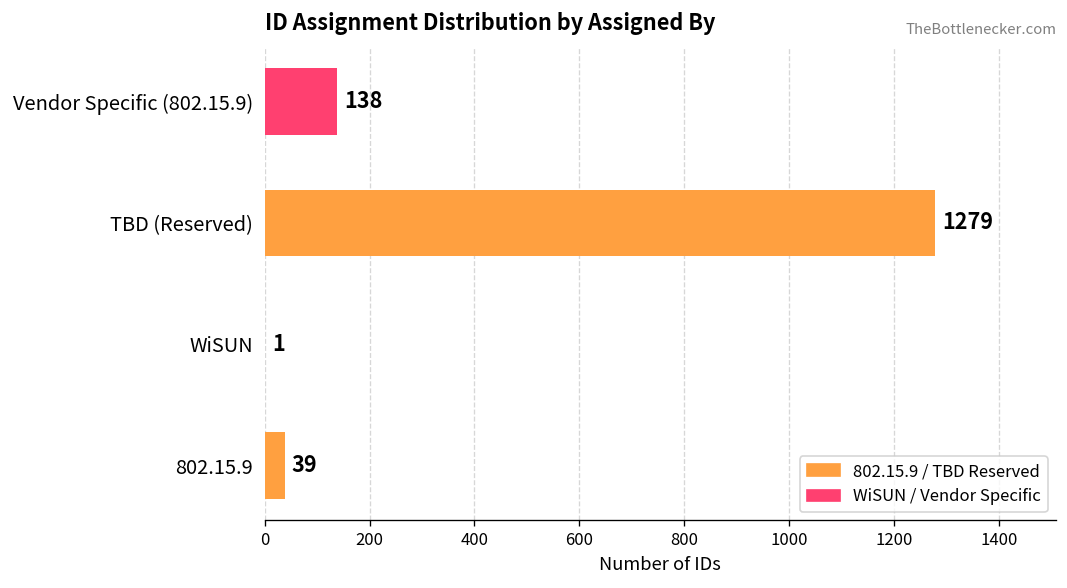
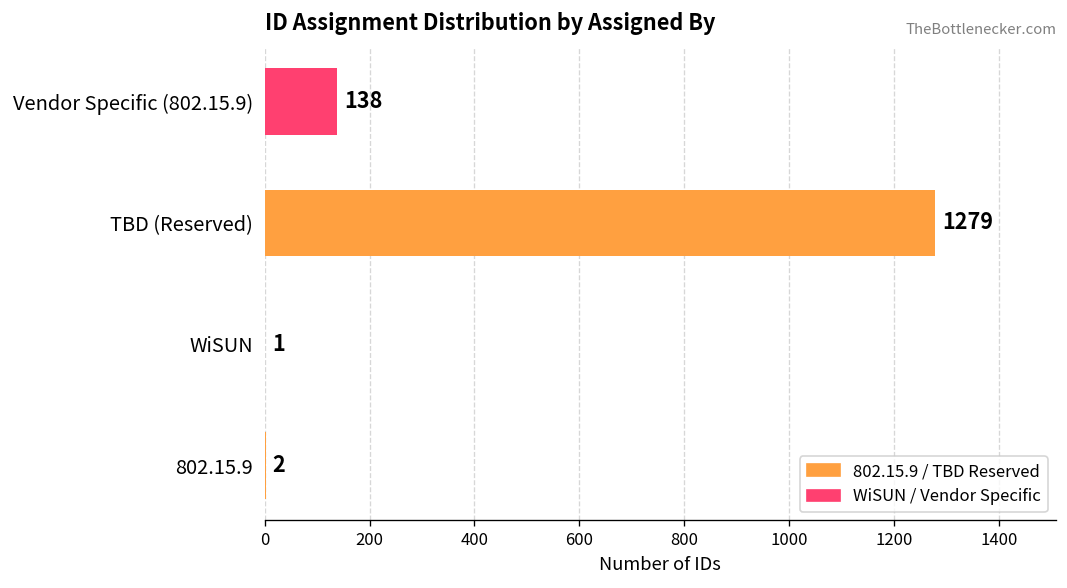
  {
    "Vendor Specific (802.15.9)": 138,
    "TBD (Reserved)": 1279,
    "WiSUN": 1,
-   "802.15.9": 39
+   "802.15.9": 2
  }
